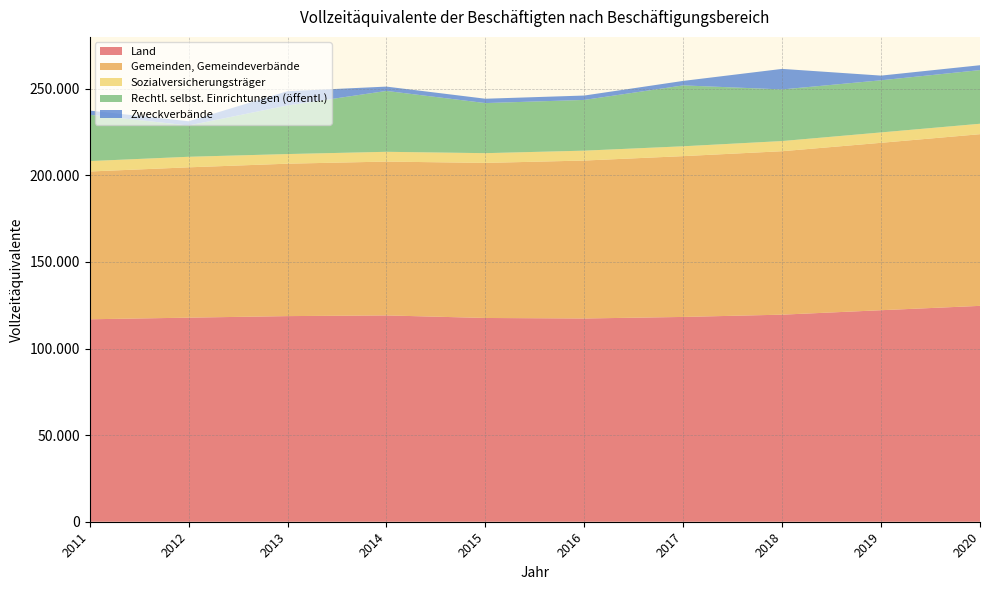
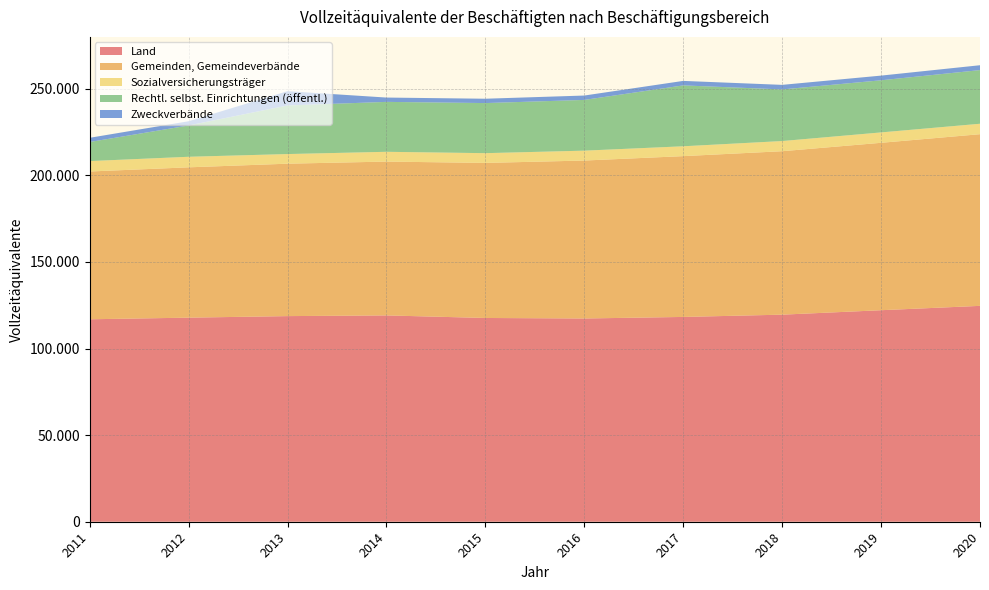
  {
    "Land": {
      "2011": 117,
      "2012": 118,
      "2013": 119,
      "2014": 119,
      "2015": 118,
      "2016": 117,
      "2017": 118,
      "2018": 120,
      "2019": 122,
      "2020": 125
    },
    "Rechtl. selbst. Einrichtungen (öffentl.)": {
-     "2011": 27,
+     "2011": 11,
      "2012": 18,
-     "2014": 35,
+     "2014": 29,
      "2015": 29,
      "2016": 29,
      "2017": 35,
      "2018": 30,
      "2019": 30,
      "2020": 31
    },
    "Zweckverbände": {
      "2011": 2,
      "2014": 2,
      "2015": 3,
      "2016": 3,
      "2017": 3,
-     "2018": 12,
+     "2018": 3,
      "2019": 3,
      "2020": 3
    }
  }
